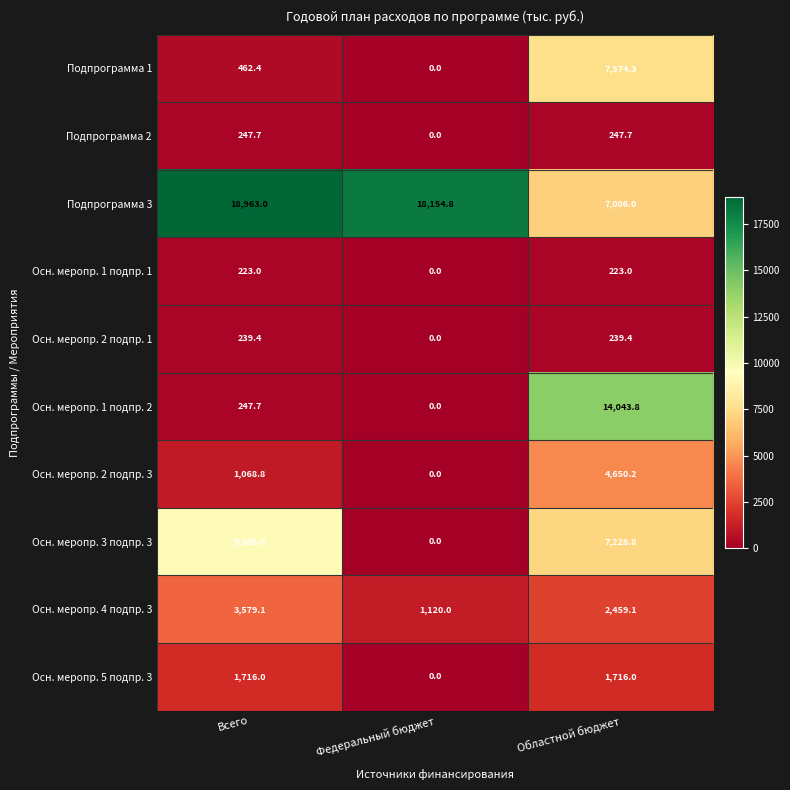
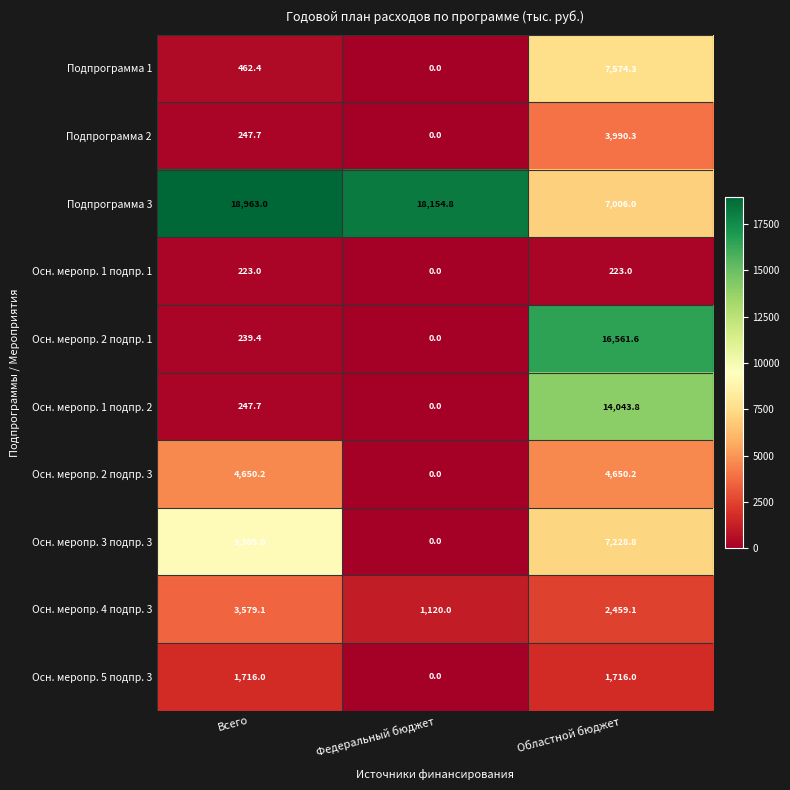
  {
    "Подпрограмма 1": {
      "Всего": "462.4",
      "Федеральный бюджет": "0.0",
      "Областной бюджет": "7,574.3"
    },
    "Подпрограмма 2": {
      "Всего": "247.7",
      "Федеральный бюджет": "0.0",
-     "Областной бюджет": "247.7"
+     "Областной бюджет": "3,990.3"
    },
    "Подпрограмма 3": {
      "Всего": "18,963.0",
      "Федеральный бюджет": "18,154.8",
      "Областной бюджет": "7,006.0"
    },
    "Осн. меропр. 1 подпр. 1": {
      "Всего": "223.0",
      "Федеральный бюджет": "0.0",
      "Областной бюджет": "223.0"
    },
    "Осн. меропр. 2 подпр. 1": {
      "Всего": "239.4",
      "Федеральный бюджет": "0.0",
-     "Областной бюджет": "239.4"
+     "Областной бюджет": "16,561.6"
    },
    "Осн. меропр. 1 подпр. 2": {
      "Всего": "247.7",
      "Федеральный бюджет": "0.0",
      "Областной бюджет": "14,043.8"
    },
    "Осн. меропр. 2 подпр. 3": {
-     "Всего": "1,068.8",
+     "Всего": "4,650.2",
      "Федеральный бюджет": "0.0",
      "Областной бюджет": "4,650.2"
    },
    "Осн. меропр. 3 подпр. 3": {
      "Всего": "9,305.0",
      "Федеральный бюджет": "0.0",
      "Областной бюджет": "7,228.8"
    },
    "Осн. меропр. 4 подпр. 3": {
      "Всего": "3,579.1",
      "Федеральный бюджет": "1,120.0",
      "Областной бюджет": "2,459.1"
    },
    "Осн. меропр. 5 подпр. 3": {
      "Всего": "1,716.0",
      "Федеральный бюджет": "0.0",
      "Областной бюджет": "1,716.0"
    }
  }
